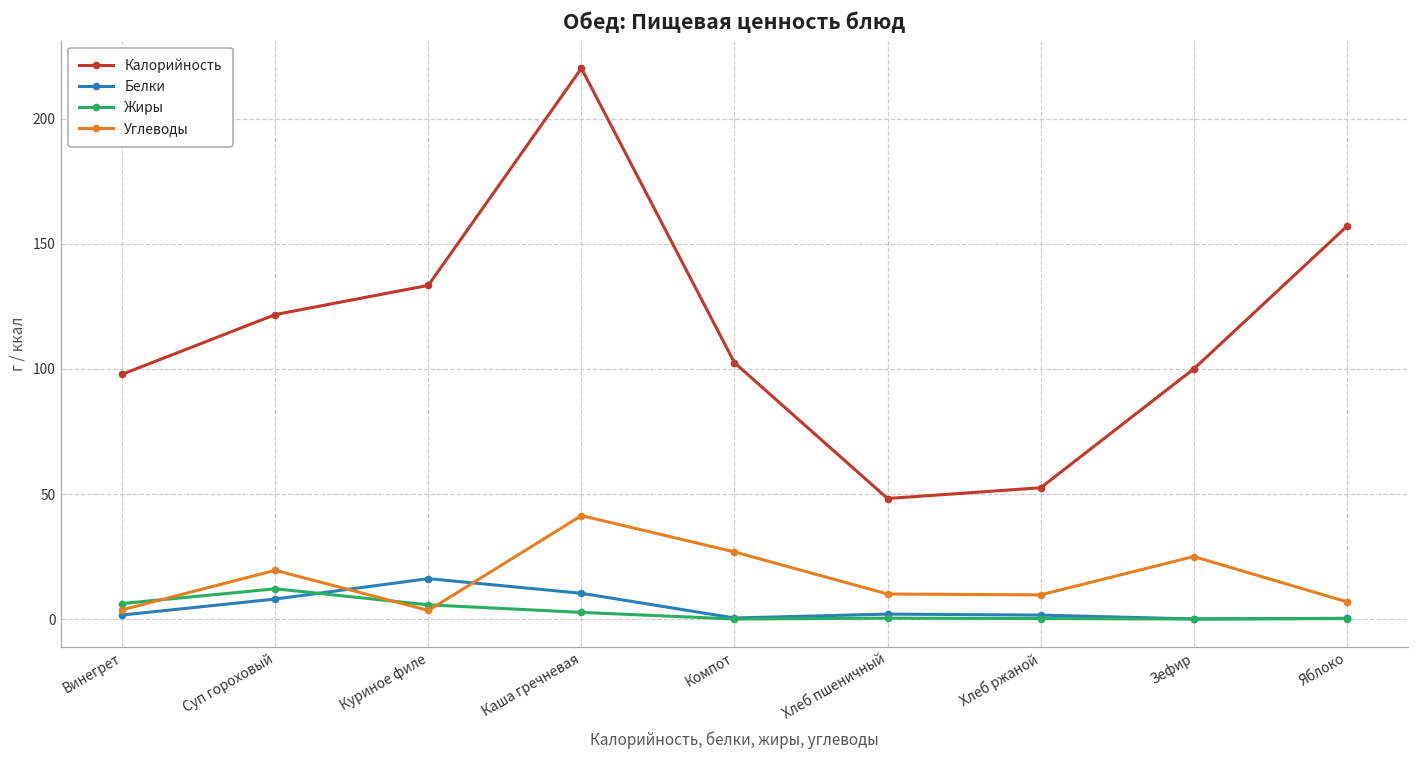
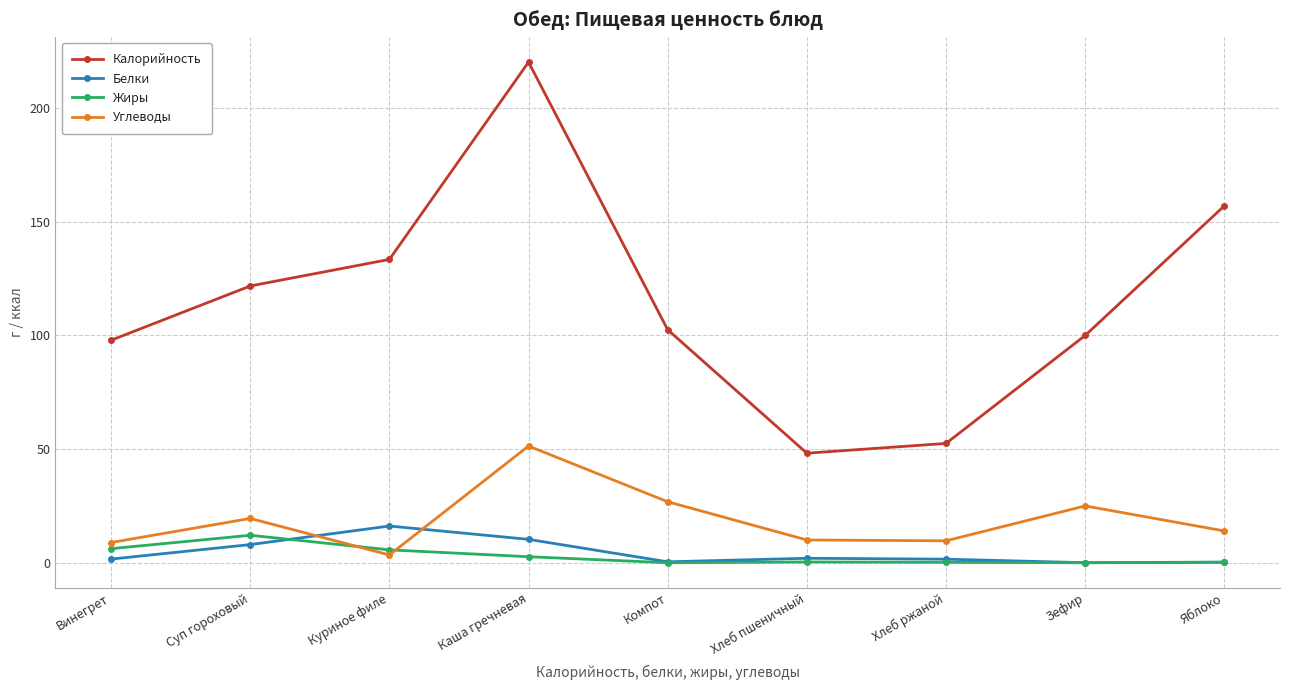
  {
    "Калорийность": {
      "Винегрет": 98,
      "Суп гороховый": 122,
      "Куриное филе": 133,
      "Каша гречневая": 220,
      "Компот": 103,
      "Хлеб пшеничный": 48,
      "Хлеб ржаной": 53,
      "Зефир": 100,
      "Яблоко": 157
    },
    "Белки": {
      "Винегрет": 2,
      "Суп гороховый": 8,
      "Куриное филе": 16,
      "Каша гречневая": 10,
      "Хлеб пшеничный": 2,
      "Хлеб ржаной": 2
    },
    "Жиры": {
      "Винегрет": 6,
      "Суп гороховый": 12,
      "Куриное филе": 6,
      "Каша гречневая": 3,
      "Хлеб пшеничный": 0,
      "Хлеб ржаной": 0
    },
    "Углеводы": {
-     "Винегрет": 4,
+     "Винегрет": 9,
      "Суп гороховый": 20,
      "Куриное филе": 3,
-     "Каша гречневая": 41,
+     "Каша гречневая": 51,
      "Компот": 27,
      "Хлеб пшеничный": 10,
      "Хлеб ржаной": 10,
      "Зефир": 25,
-     "Яблоко": 7
+     "Яблоко": 14
    }
  }
